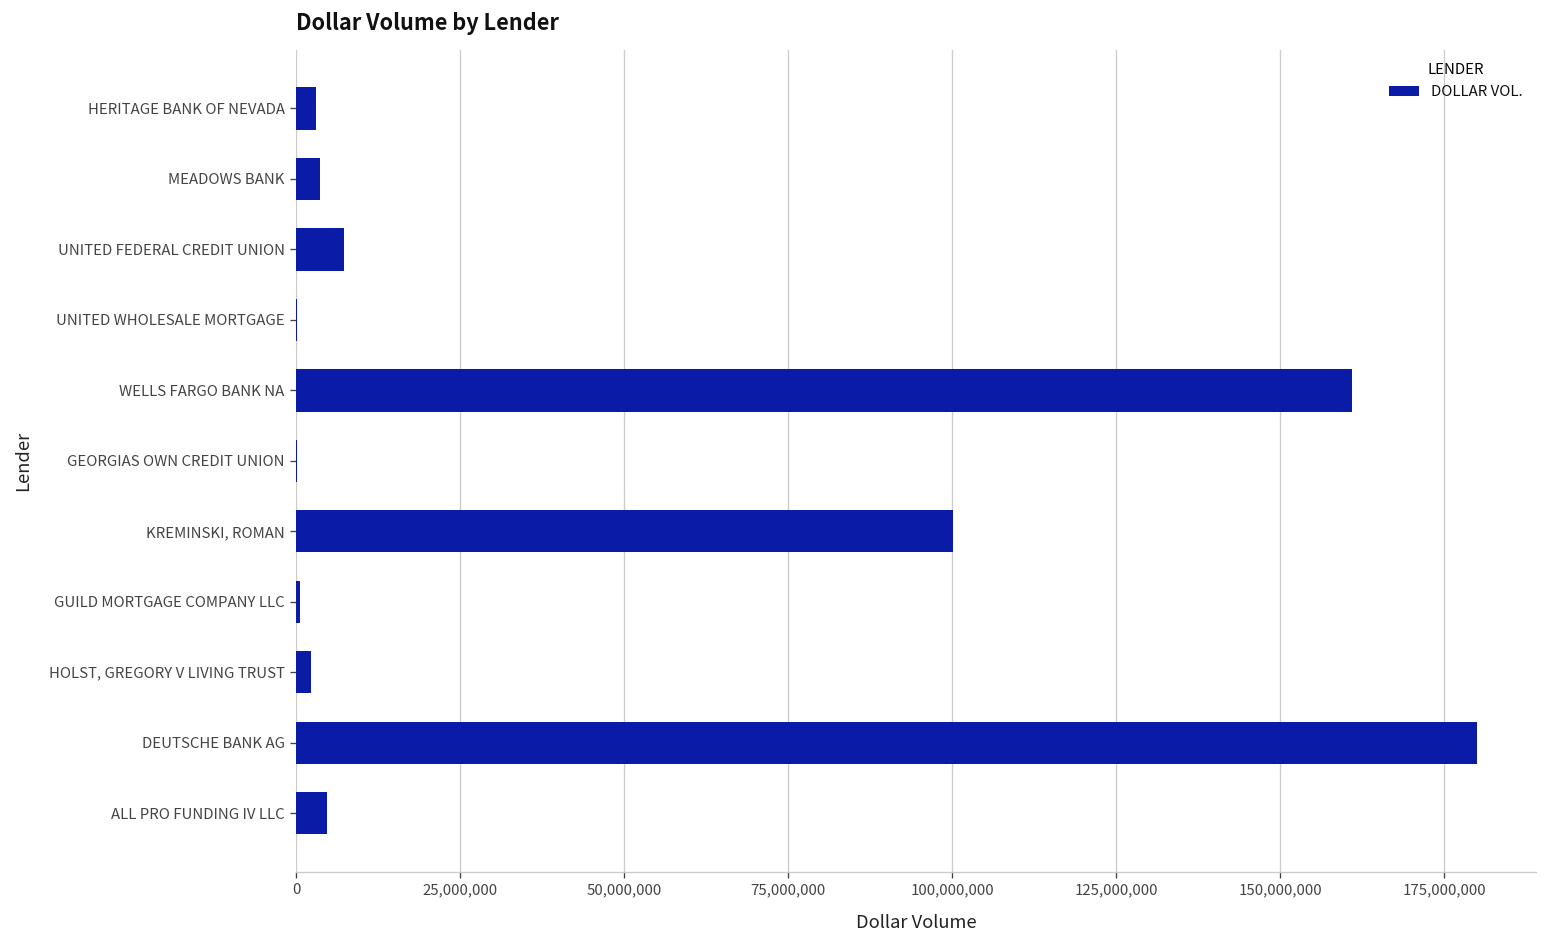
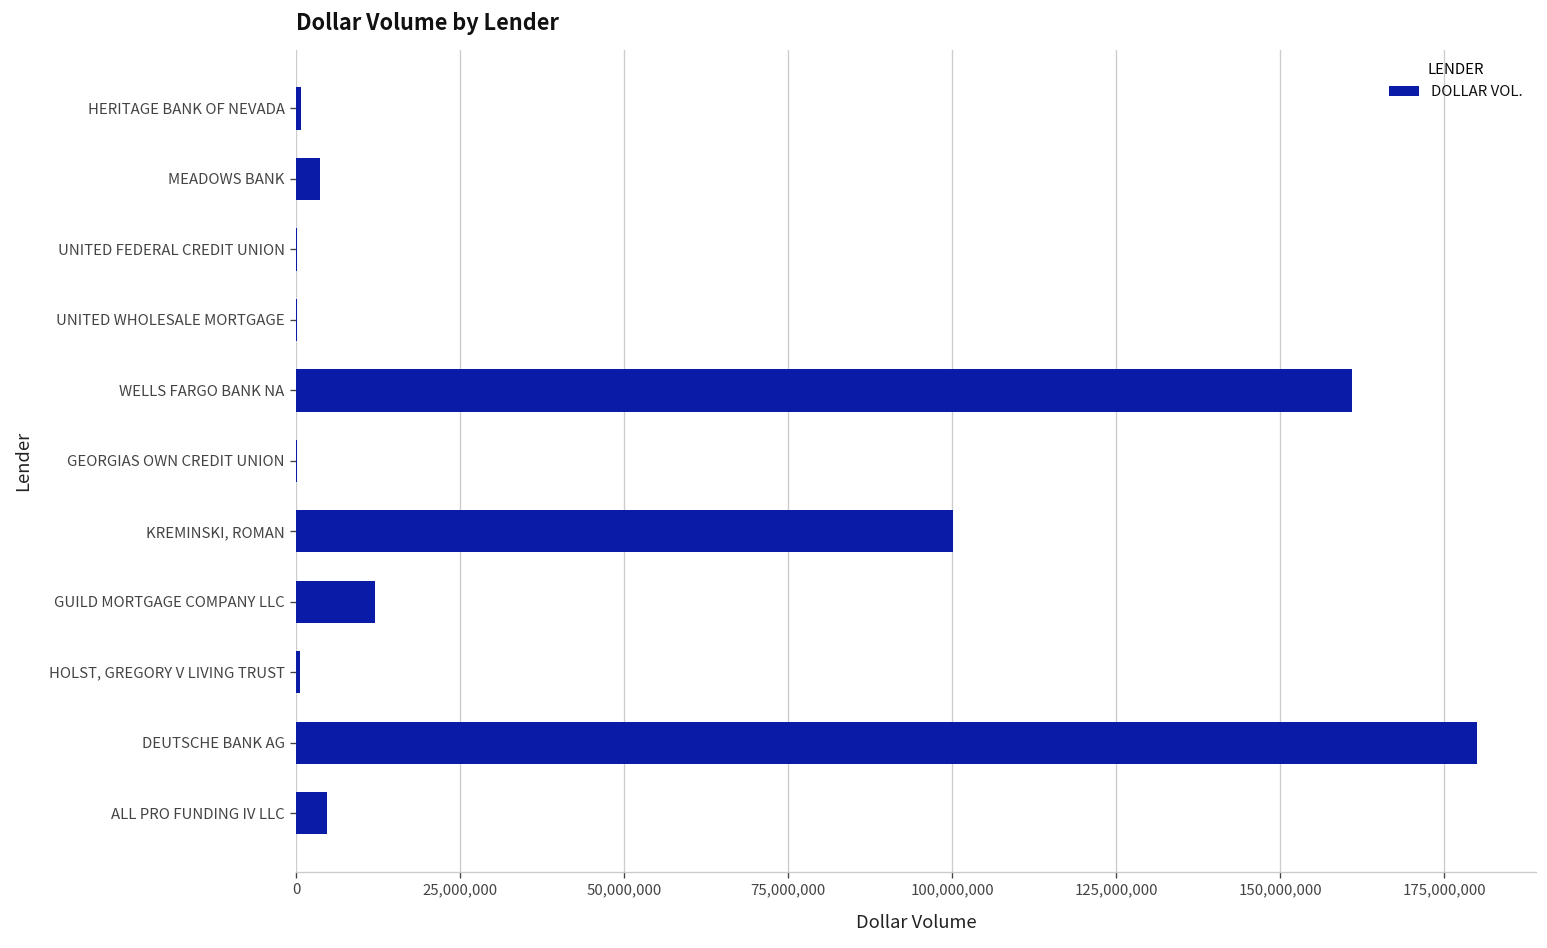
  {
-   "HERITAGE BANK OF NEVADA": "3,000,000",
+   "HERITAGE BANK OF NEVADA": "1,000,000",
    "MEADOWS BANK": "4,000,000",
-   "UNITED FEDERAL CREDIT UNION": "7,000,000",
+   "UNITED FEDERAL CREDIT UNION": "0",
    "WELLS FARGO BANK NA": "161,000,000",
    "KREMINSKI, ROMAN": "100,000,000",
-   "GUILD MORTGAGE COMPANY LLC": "1,000,000",
-   "HOLST, GREGORY V LIVING TRUST": "2,000,000",
+   "GUILD MORTGAGE COMPANY LLC": "12,000,000",
+   "HOLST, GREGORY V LIVING TRUST": "1,000,000",
    "DEUTSCHE BANK AG": "180,000,000",
    "ALL PRO FUNDING IV LLC": "5,000,000"
  }
